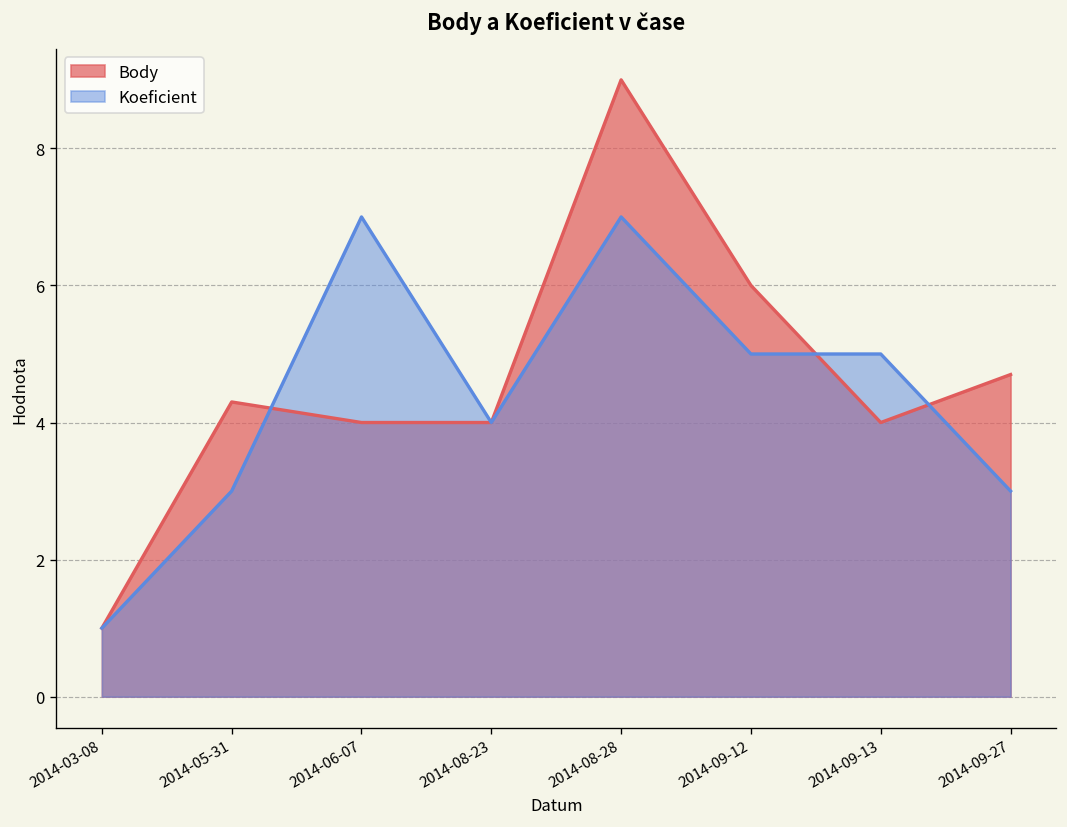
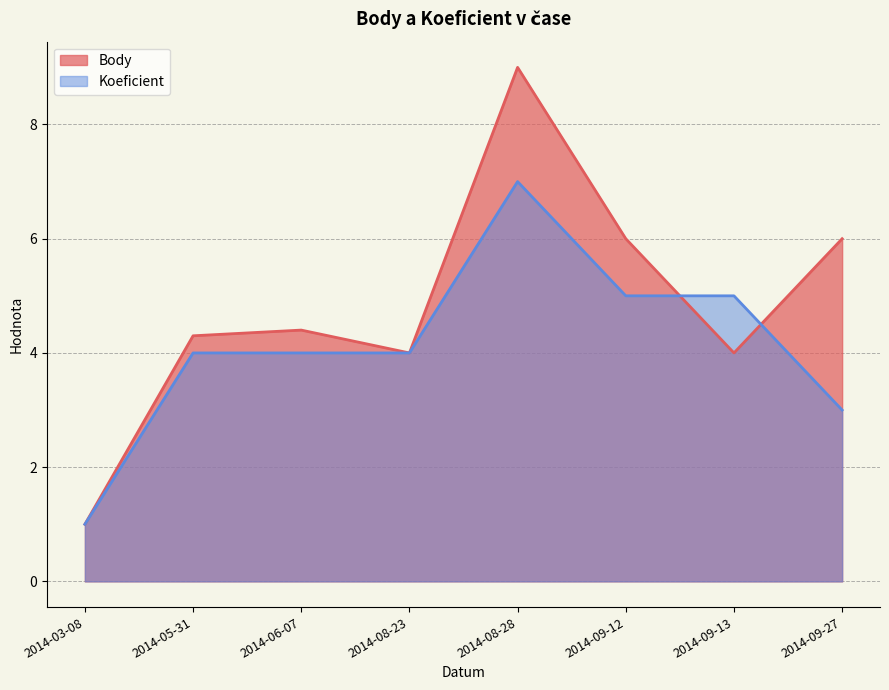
  {
    "Body": {
      "2014-05-31": 4.3,
-     "2014-06-07": 4.0,
+     "2014-06-07": 4.4,
      "2014-08-28": 9.0,
      "2014-09-12": 6.0,
      "2014-09-13": 4.0,
-     "2014-09-27": 4.7
+     "2014-09-27": 6.0
    },
    "Koeficient": {
-     "2014-05-31": 3,
-     "2014-06-07": 7,
+     "2014-05-31": 4,
+     "2014-06-07": 4,
      "2014-08-28": 7,
      "2014-09-12": 5,
      "2014-09-13": 5,
      "2014-09-27": 3
    }
  }
